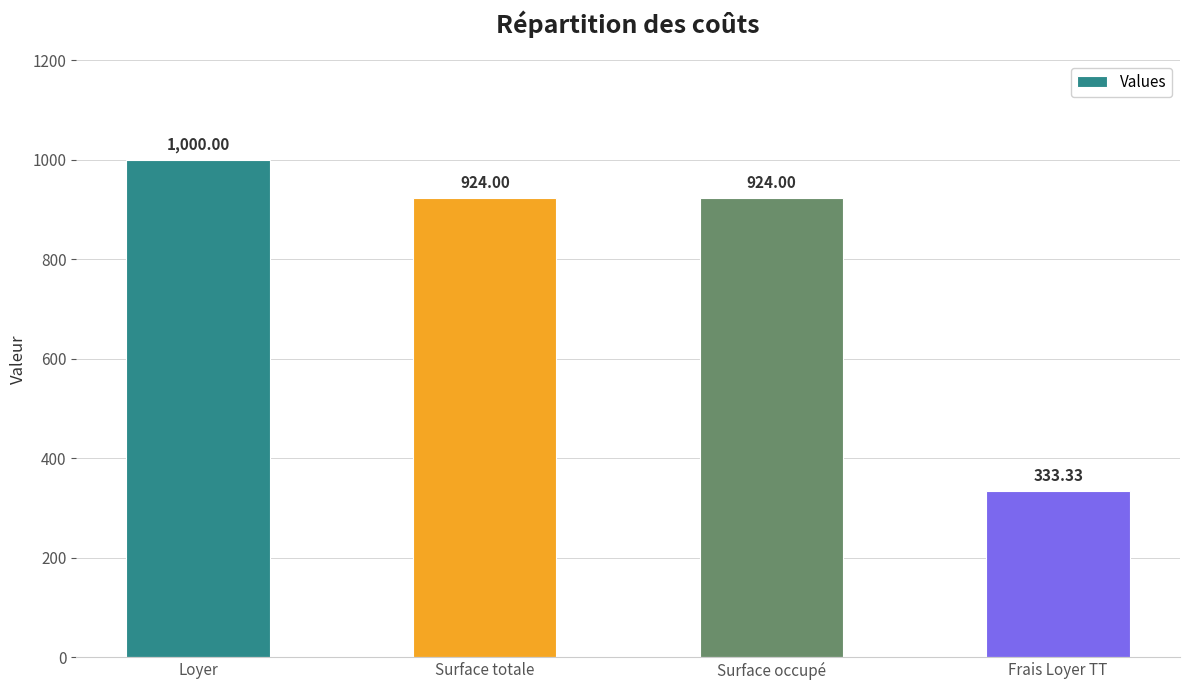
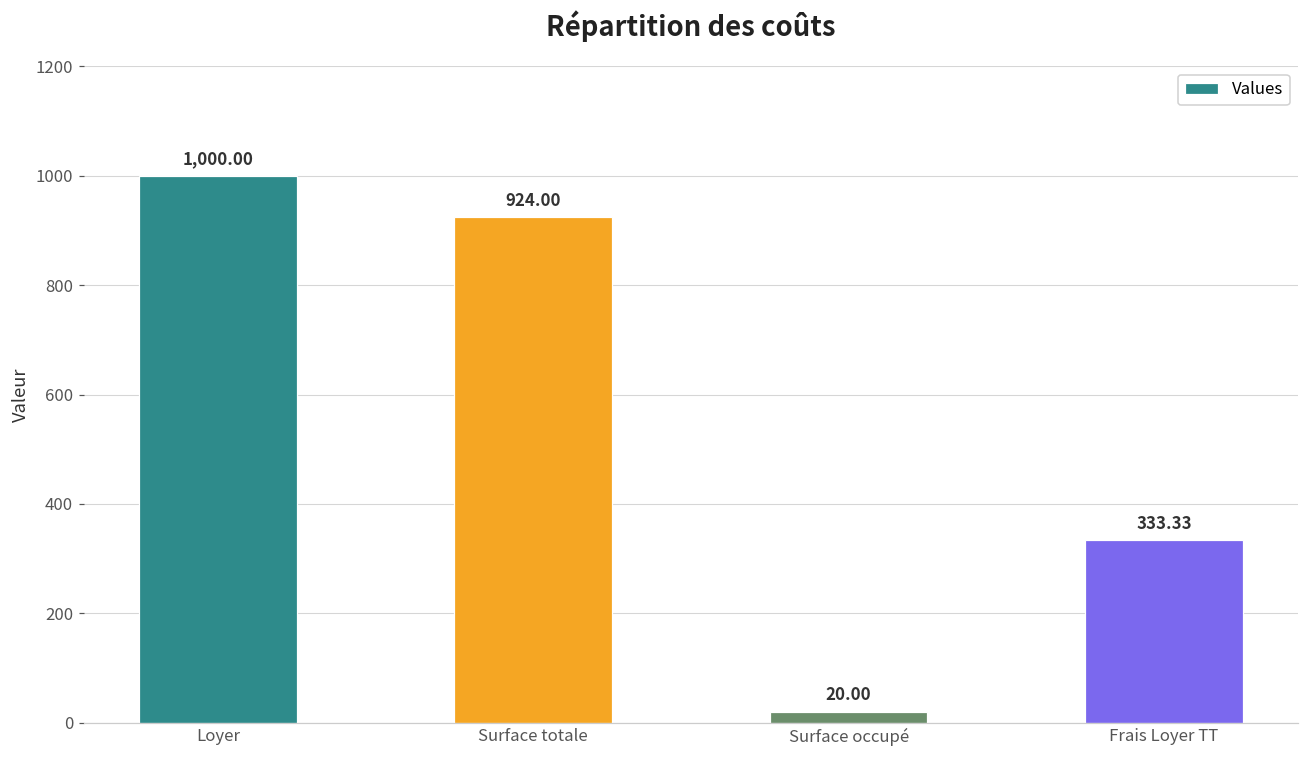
  {
    "Loyer": "1,000.00",
    "Surface totale": "924.00",
-   "Surface occupé": "924.00",
+   "Surface occupé": "20.00",
    "Frais Loyer TT": "333.33"
  }
